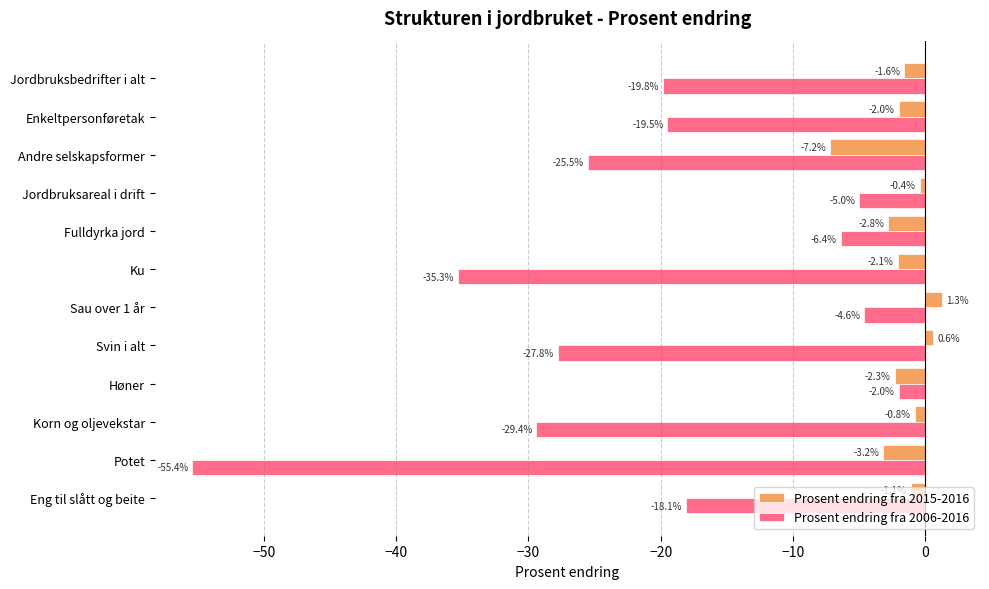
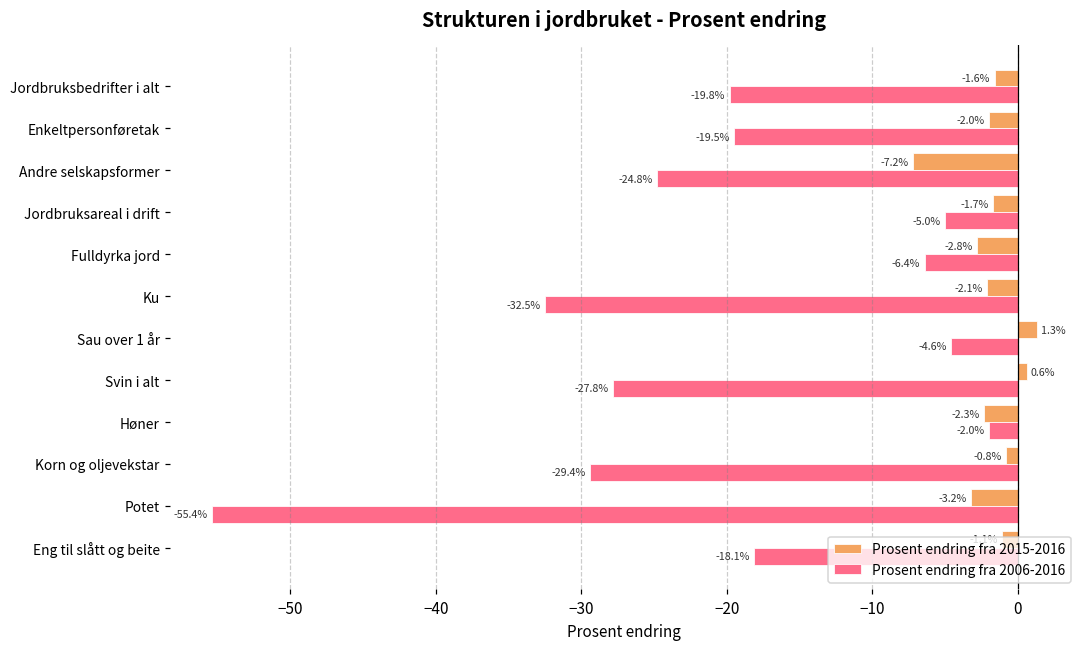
  {
    "Prosent endring fra 2015-2016": {
      "Jordbruksbedrifter i alt": "-1.6%",
      "Enkeltpersonføretak": "-2.0%",
      "Andre selskapsformer": "-7.2%",
-     "Jordbruksareal i drift": "-0.4%",
+     "Jordbruksareal i drift": "-1.7%",
      "Fulldyrka jord": "-2.8%",
      "Ku": "-2.1%",
      "Sau over 1 år": "1.3%",
      "Svin i alt": "0.6%",
      "Høner": "-2.3%",
      "Korn og oljevekstar": "-0.8%",
      "Potet": "-3.2%"
    },
    "Prosent endring fra 2006-2016": {
      "Jordbruksbedrifter i alt": "-19.8%",
      "Enkeltpersonføretak": "-19.5%",
-     "Andre selskapsformer": "-25.5%",
+     "Andre selskapsformer": "-24.8%",
      "Jordbruksareal i drift": "-5.0%",
      "Fulldyrka jord": "-6.4%",
-     "Ku": "-35.3%",
+     "Ku": "-32.5%",
      "Sau over 1 år": "-4.6%",
      "Svin i alt": "-27.8%",
      "Høner": "-2.0%",
      "Korn og oljevekstar": "-29.4%",
      "Potet": "-55.4%",
      "Eng til slått og beite": "-18.1%"
    }
  }
